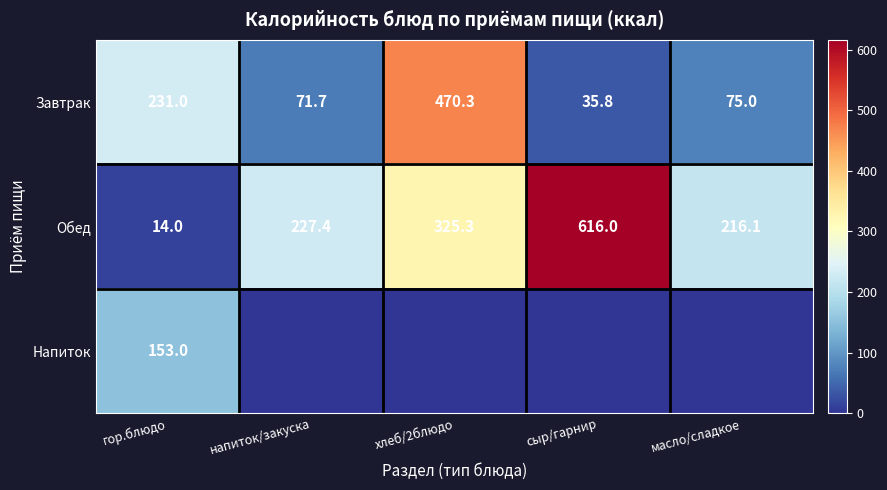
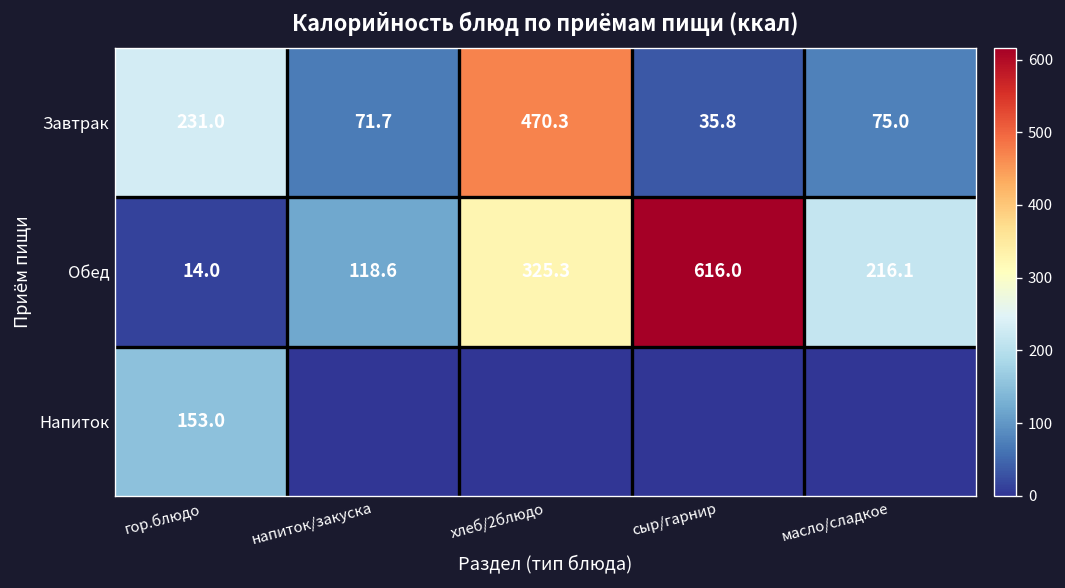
  {
    "Завтрак": {
      "напиток/закуска": 71.7,
      "хлеб/2блюдо": 470.3,
      "сыр/гарнир": 35.8,
      "масло/сладкое": 75.0
    },
    "Обед": {
      "гор.блюдо": 14.0,
-     "напиток/закуска": 227.4,
+     "напиток/закуска": 118.6,
      "хлеб/2блюдо": 325.3,
      "сыр/гарнир": 616.0,
      "масло/сладкое": 216.1
    },
    "Напиток": {
      "гор.блюдо": 153.0
    }
  }
